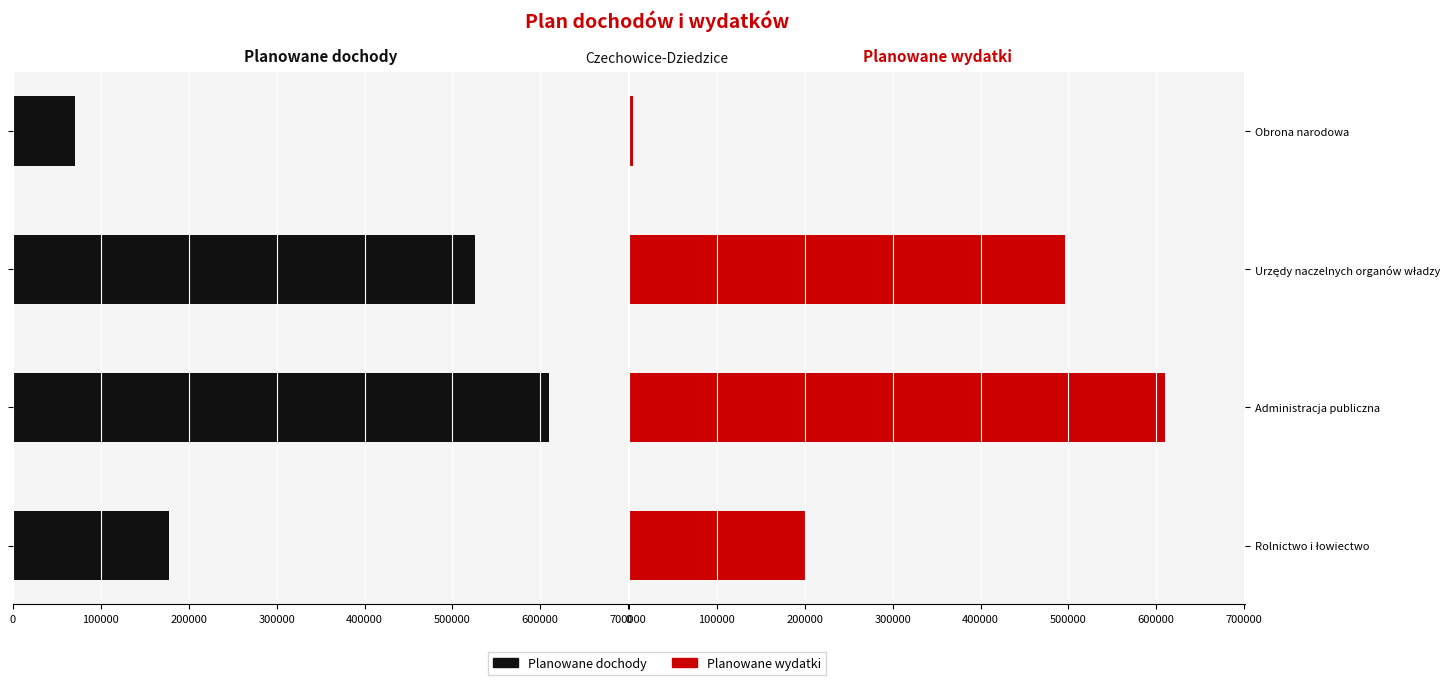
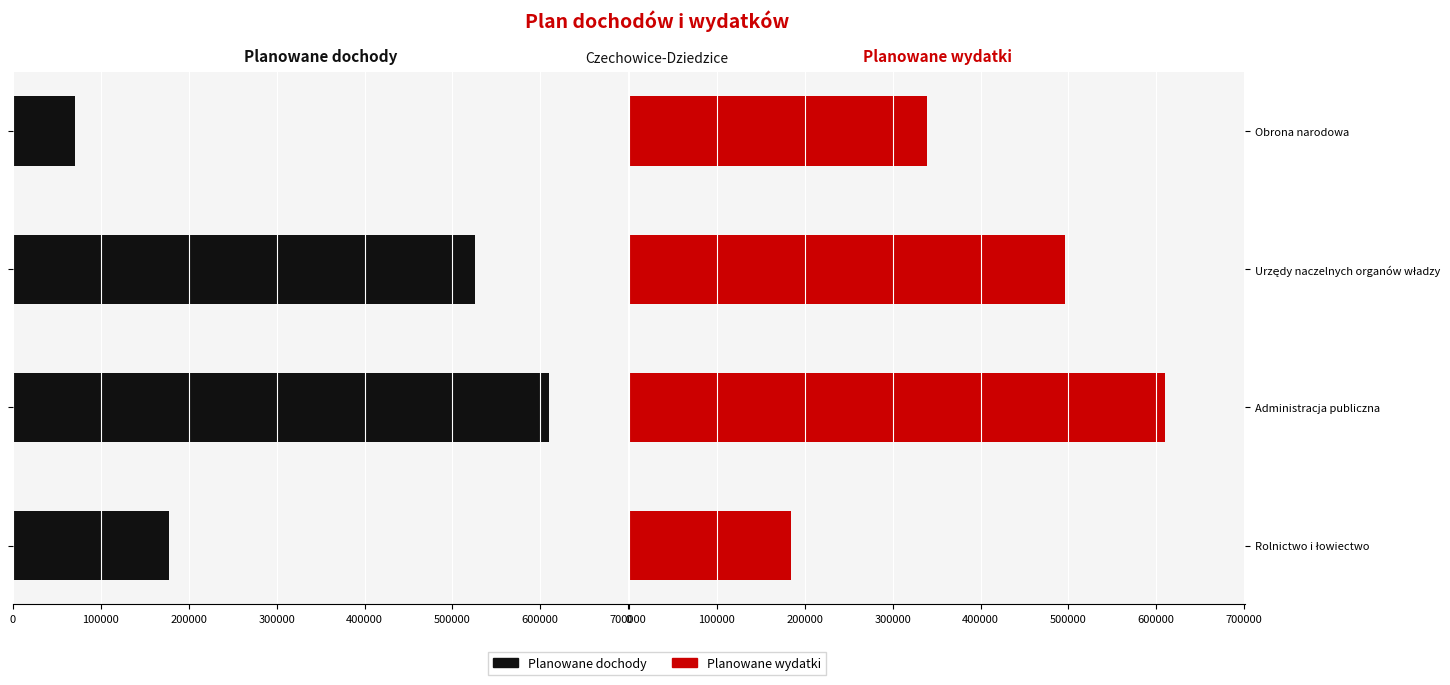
  {
    "Planowane wydatki": {
-     "Obrona narodowa": 0,
+     "Obrona narodowa": 340000,
      "Urzędy naczelnych organów władzy": 500000,
      "Administracja publiczna": 610000,
-     "Rolnictwo i łowiectwo": 200000
+     "Rolnictwo i łowiectwo": 180000
    }
  }
